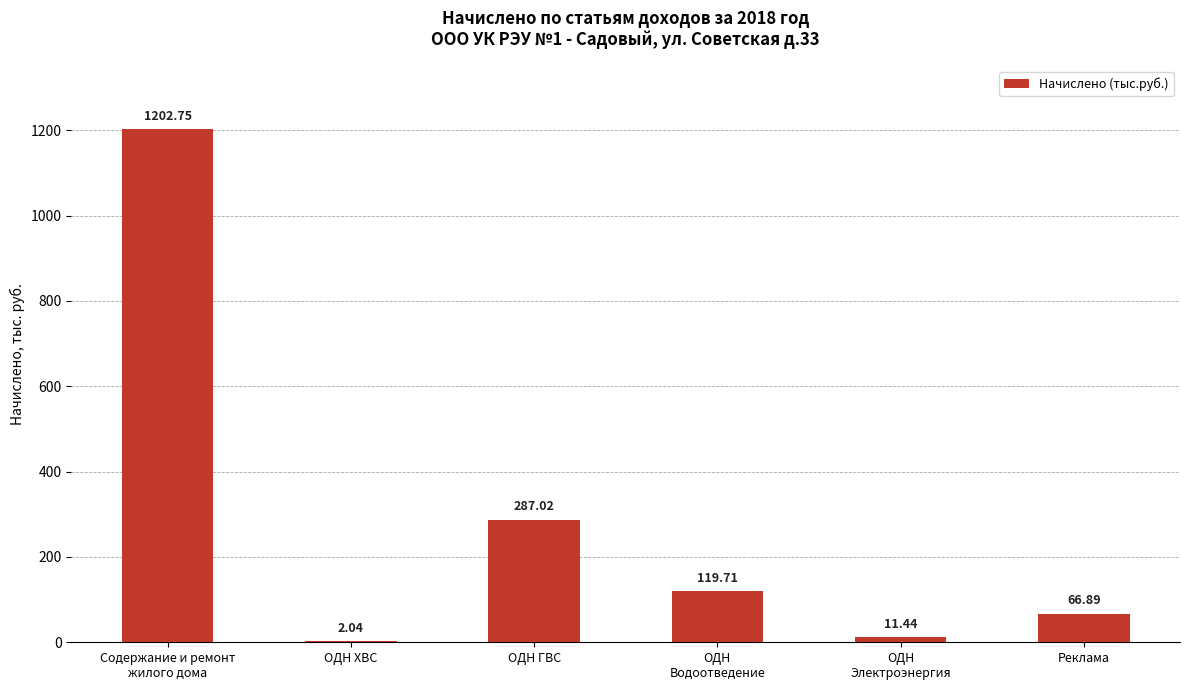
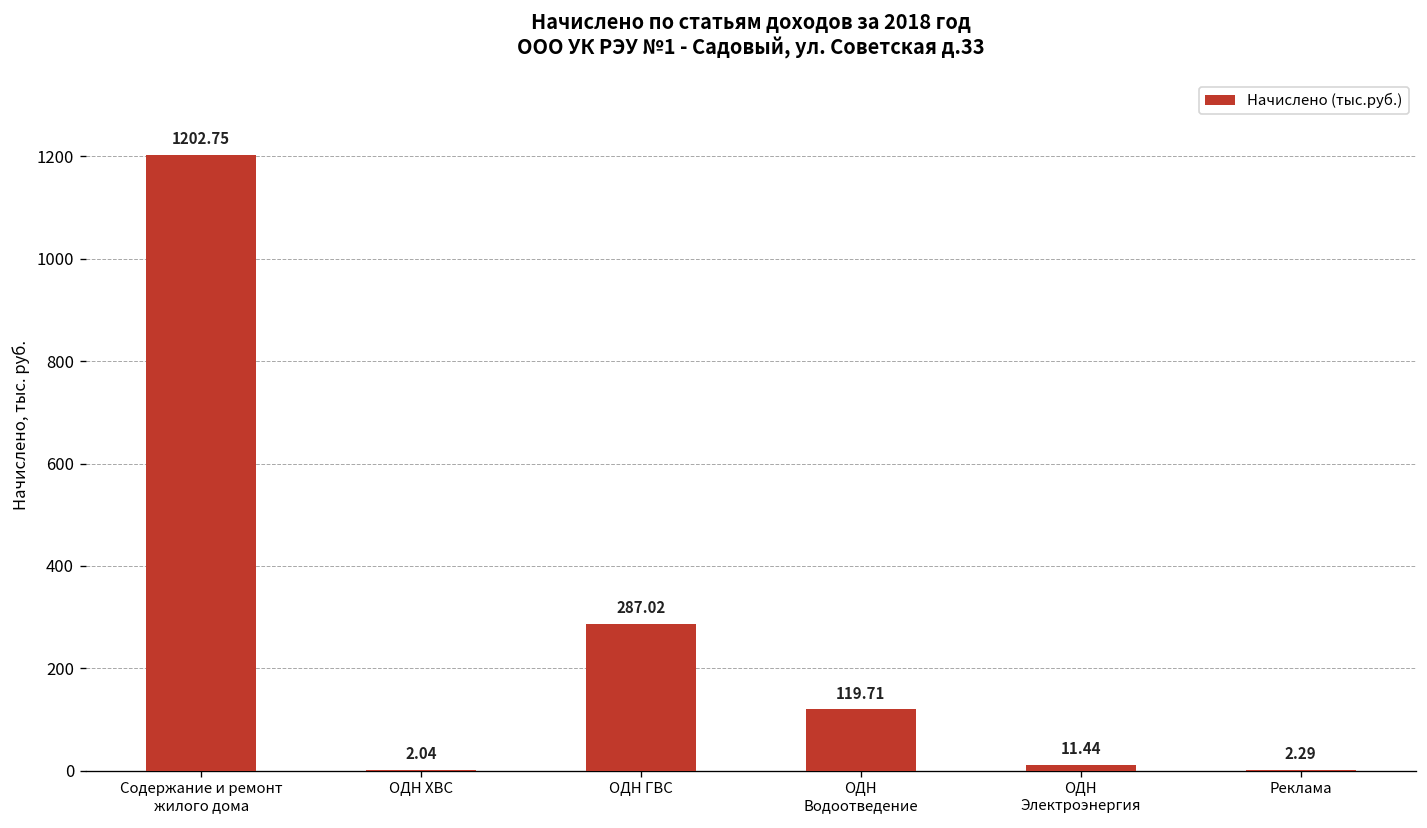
  {
    "Содержание и ремонт жилого дома": 1202.75,
    "ОДН ХВС": 2.04,
    "ОДН ГВС": 287.02,
    "ОДН Водоотведение": 119.71,
    "ОДН Электроэнергия": 11.44,
-   "Реклама": 66.89
+   "Реклама": 2.29
  }
